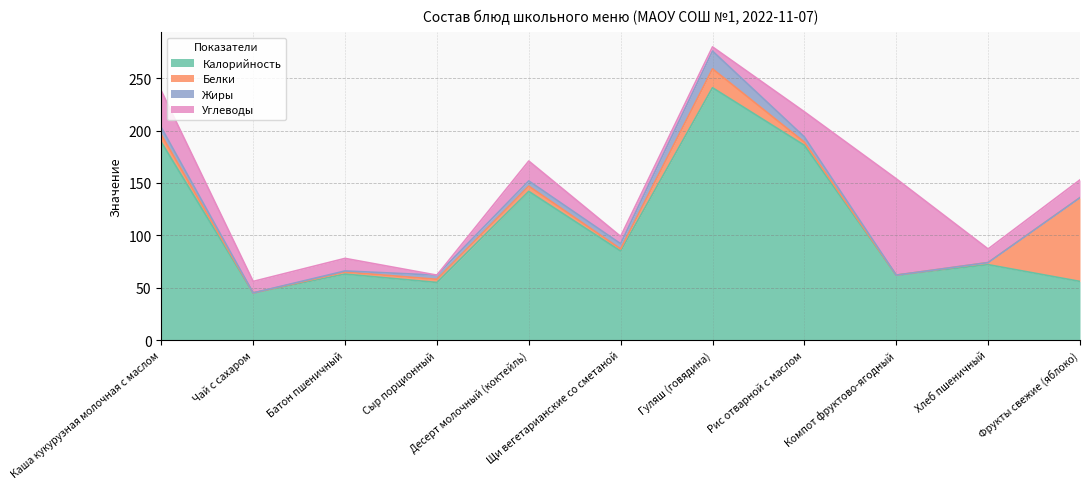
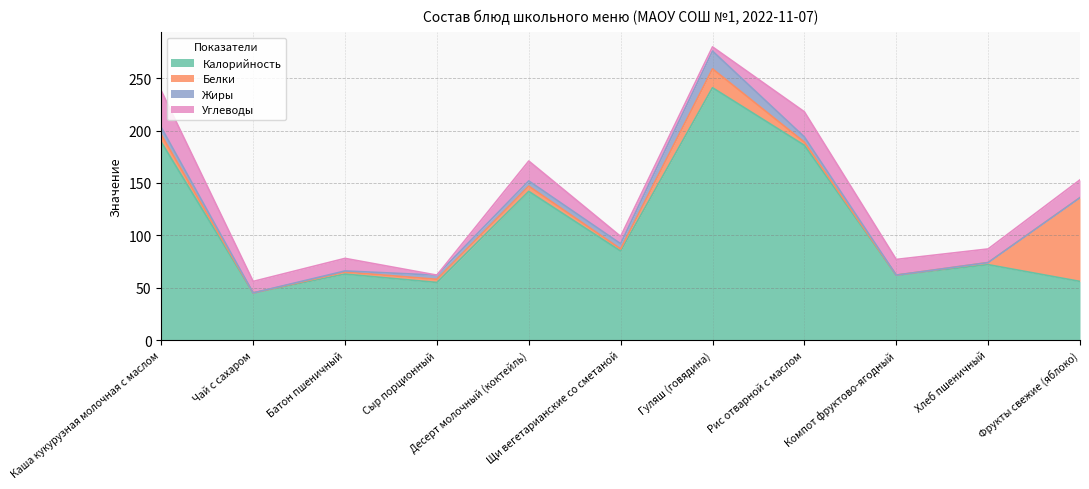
  {
    "Калорийность": {
      "Каша кукурузная молочная с маслом": 189,
      "Сыр порционный": 55,
      "Десерт молочный (коктейль)": 142,
      "Гуляш (говядина)": 241,
      "Рис отварной с маслом": 186,
      "Фрукты свежие (яблоко)": 56
    },
    "Белки": {
      "Каша кукурузная молочная с маслом": 7,
      "Сыр порционный": 3,
      "Десерт молочный (коктейль)": 5,
      "Гуляш (говядина)": 18,
      "Рис отварной с маслом": 3
    },
    "Жиры": {
      "Каша кукурузная молочная с маслом": 7,
      "Десерт молочный (коктейль)": 5,
      "Щи вегетарианские со сметаной": 5,
      "Гуляш (говядина)": 17,
      "Рис отварной с маслом": 5
    },
    "Углеводы": {
      "Каша кукурузная молочная с маслом": 35,
      "Чай с сахаром": 11,
      "Батон пшеничный": 12,
      "Десерт молочный (коктейль)": 19,
      "Щи вегетарианские со сметаной": 7,
      "Гуляш (говядина)": 4,
      "Рис отварной с маслом": 24,
-     "Компот фруктово-ягодный": 92,
+     "Компот фруктово-ягодный": 15,
      "Хлеб пшеничный": 13,
      "Фрукты свежие (яблоко)": 17
    }
  }
